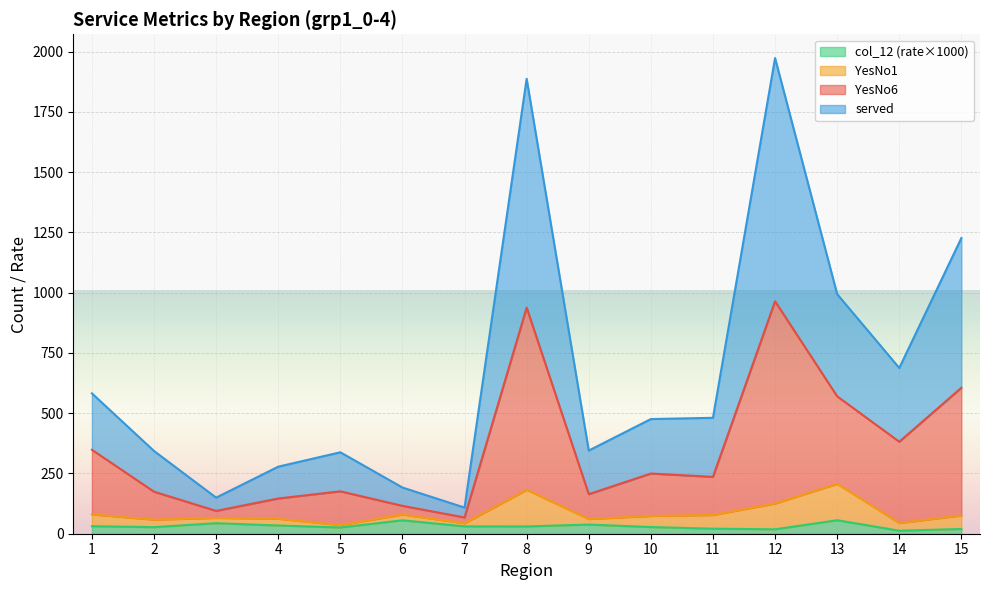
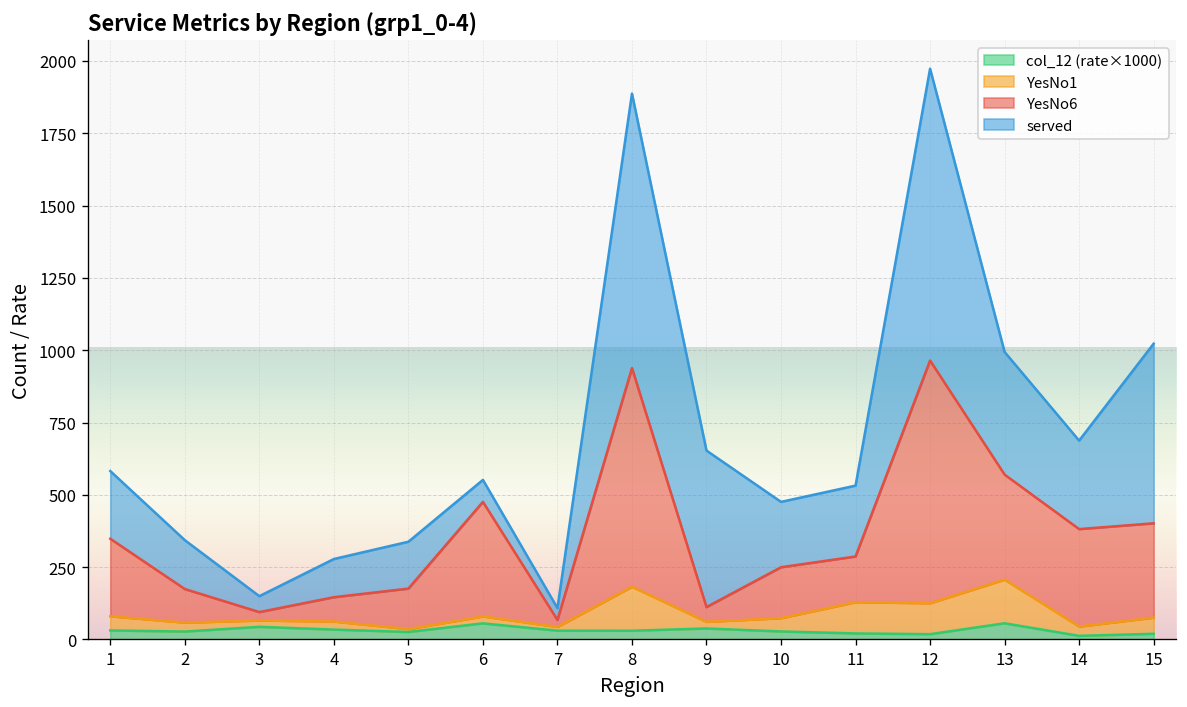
  {
    "col_12 (rate×1000)": {
      "1": 30,
      "2": 30,
      "3": 40,
      "4": 30,
      "6": 60,
      "7": 30,
      "8": 30,
      "9": 40,
      "10": 30,
      "11": 20,
      "12": 20,
      "13": 60,
      "14": 10,
      "15": 20
    },
    "YesNo1": {
      "1": 50,
      "2": 30,
      "3": 20,
      "4": 30,
      "6": 20,
      "7": 10,
      "8": 150,
      "9": 20,
      "10": 50,
-     "11": 60,
+     "11": 110,
      "12": 110,
      "13": 150,
      "14": 30,
      "15": 60
    },
    "YesNo6": {
      "1": 270,
      "2": 120,
      "3": 30,
      "4": 80,
      "5": 140,
-     "6": 40,
+     "6": 400,
      "7": 20,
      "8": 760,
-     "9": 100,
+     "9": 50,
      "10": 180,
      "11": 160,
      "12": 840,
      "13": 360,
      "14": 340,
-     "15": 530
+     "15": 330
    },
    "served": {
      "1": 230,
      "2": 170,
      "3": 60,
      "4": 130,
      "5": 160,
      "6": 80,
      "7": 40,
      "8": 950,
-     "9": 180,
+     "9": 540,
      "10": 230,
      "11": 250,
      "12": 1010,
      "13": 420,
      "14": 310,
      "15": 620
    }
  }
